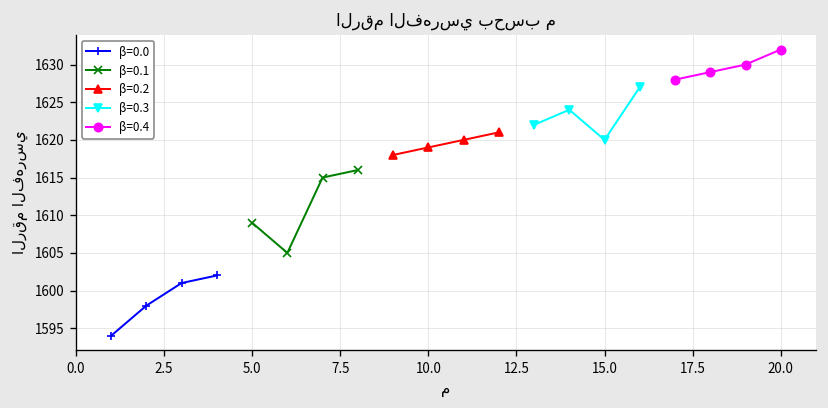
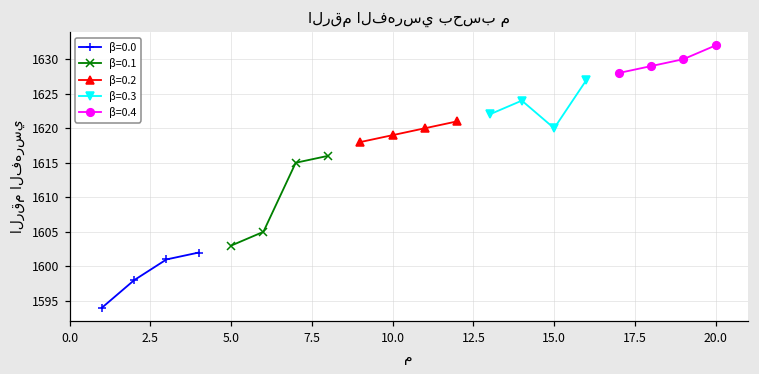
  {
    "β=0.1": {
-     "5.0": 1609
+     "5.0": 1603
    },
    "β=0.2": {
      "10.0": 1619
    },
    "β=0.3": {
      "15.0": 1620
    },
    "β=0.4": {
      "20.0": 1632
    }
  }
